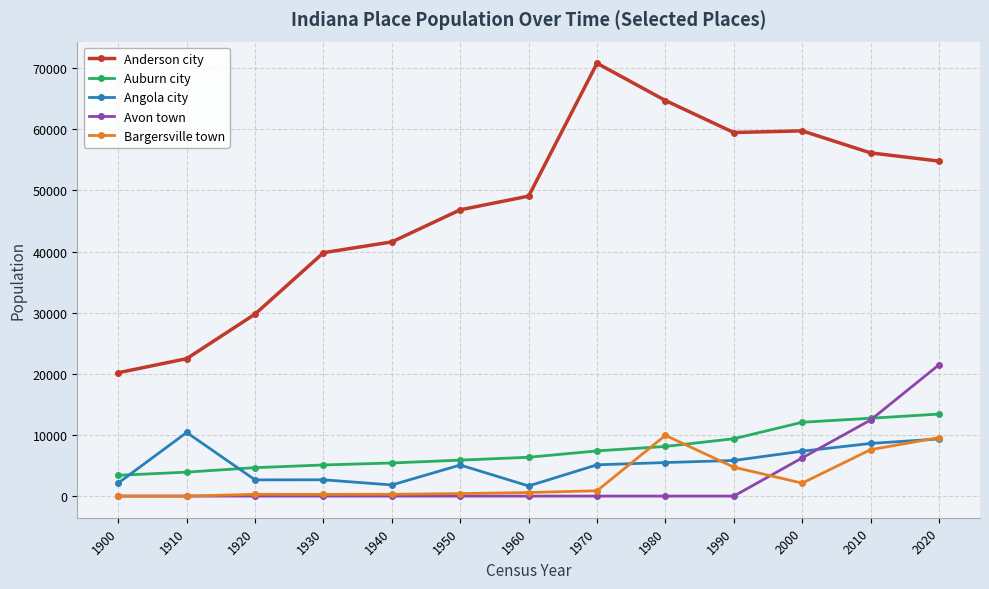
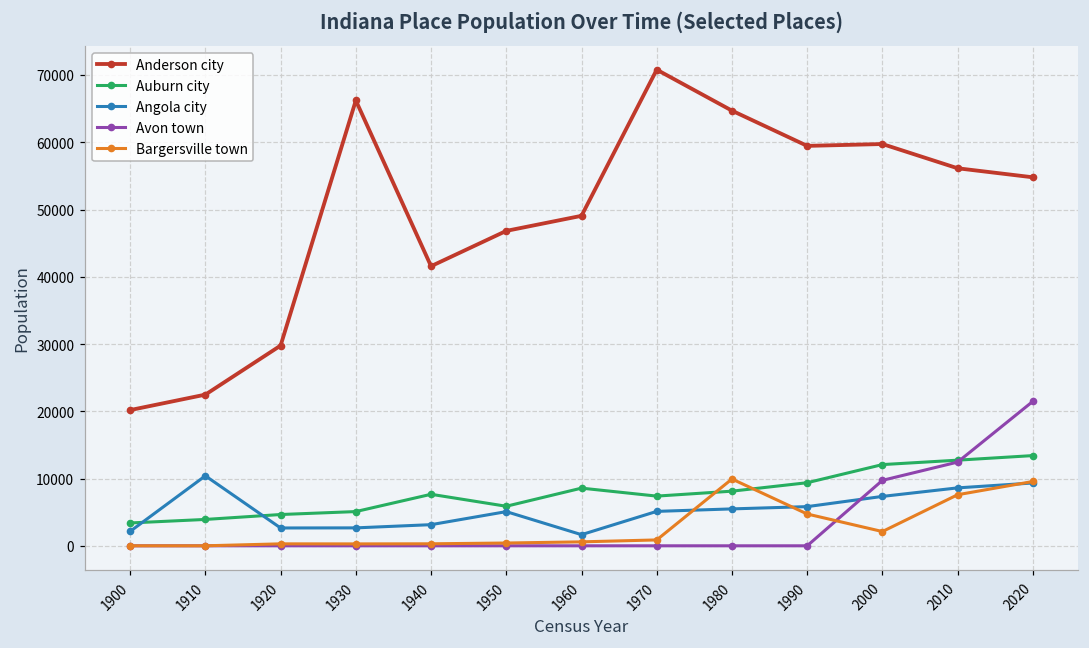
  {
    "Anderson city": {
      "1900": 20000,
      "1910": 22000,
      "1920": 30000,
-     "1930": 40000,
+     "1930": 66000,
      "1940": 42000,
      "1950": 47000,
      "1960": 49000,
      "1970": 71000,
      "1980": 65000,
      "1990": 59000,
      "2000": 60000,
      "2010": 56000,
      "2020": 55000
    },
    "Auburn city": {
      "1900": 3000,
      "1910": 4000,
      "1920": 5000,
      "1930": 5000,
-     "1940": 5000,
+     "1940": 8000,
      "1950": 6000,
-     "1960": 6000,
+     "1960": 9000,
      "1970": 7000,
      "1980": 8000,
      "1990": 9000,
      "2000": 12000,
      "2020": 13000
    },
    "Angola city": {
      "1900": 2000,
      "1910": 10000,
      "1920": 3000,
      "1930": 3000,
-     "1940": 2000,
+     "1940": 3000,
      "1950": 5000,
      "1960": 2000,
      "1970": 5000,
      "1980": 5000,
      "1990": 6000,
      "2000": 7000,
      "2010": 9000
    },
    "Avon town": {
      "1960": 0,
      "1970": 0,
      "1980": 0,
      "1990": 0,
-     "2000": 6000,
+     "2000": 10000,
      "2020": 21000
    },
    "Bargersville town": {
      "1960": 1000,
      "1970": 1000,
      "1980": 10000,
      "1990": 5000,
      "2000": 2000,
      "2010": 8000
    }
  }
